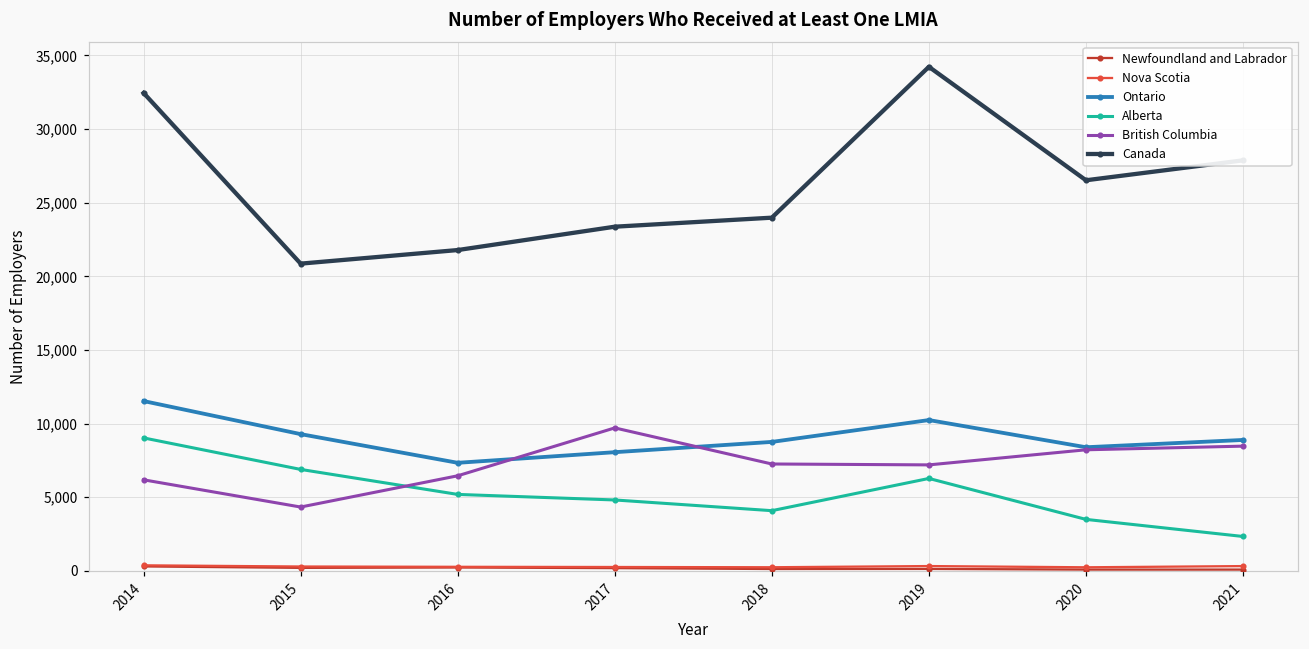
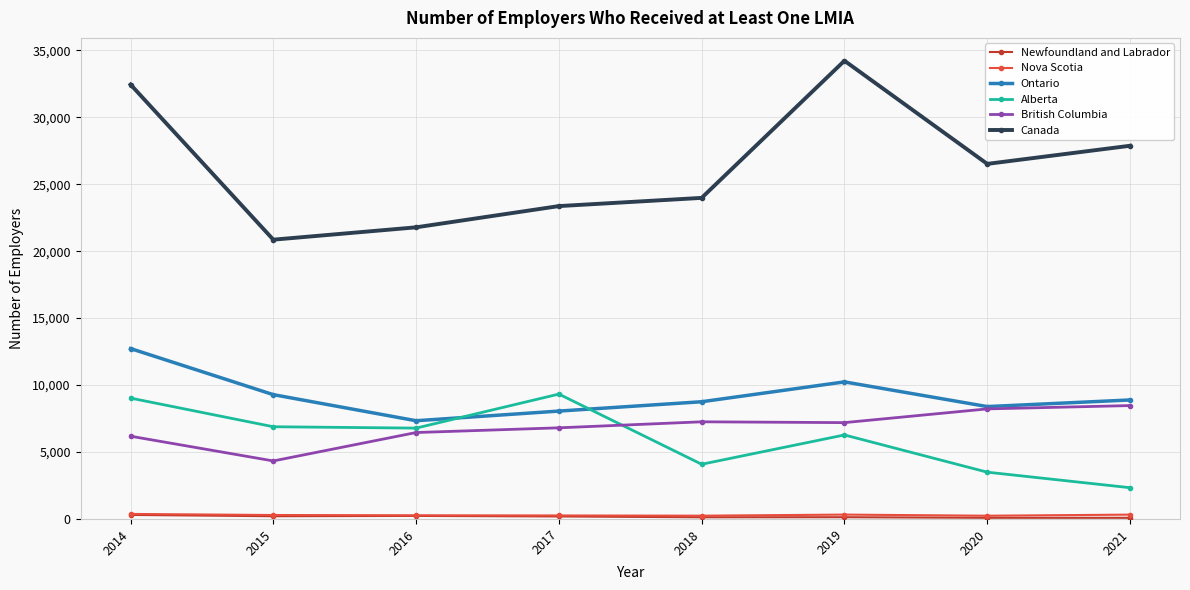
  {
    "Ontario": {
-     "2014": "11,500",
+     "2014": "12,700",
      "2015": "9,300",
      "2016": "7,300",
      "2017": "8,100",
      "2018": "8,800",
      "2019": "10,200",
      "2021": "8,900"
    },
    "Alberta": {
      "2014": "9,000",
      "2015": "6,900",
-     "2016": "5,200",
-     "2017": "4,800",
+     "2016": "6,800",
+     "2017": "9,300",
      "2018": "4,100",
      "2019": "6,300",
      "2020": "3,500",
      "2021": "2,300"
    },
    "British Columbia": {
      "2014": "6,200",
      "2015": "4,300",
      "2016": "6,500",
-     "2017": "9,700",
+     "2017": "6,800",
      "2018": "7,300",
      "2019": "7,200",
      "2021": "8,500"
    },
    "Canada": {
      "2014": "32,400",
      "2015": "20,900",
      "2016": "21,800",
      "2017": "23,400",
      "2018": "24,000",
      "2019": "34,200",
      "2020": "26,500",
      "2021": "27,900"
    }
  }
